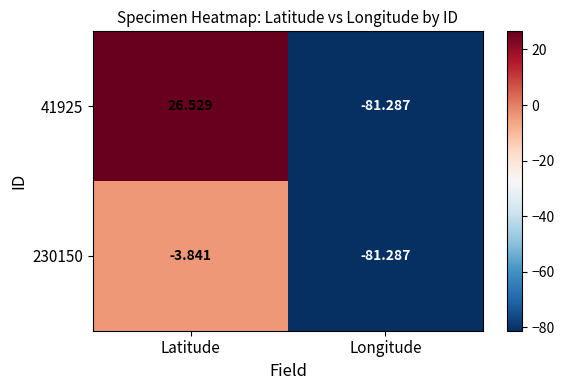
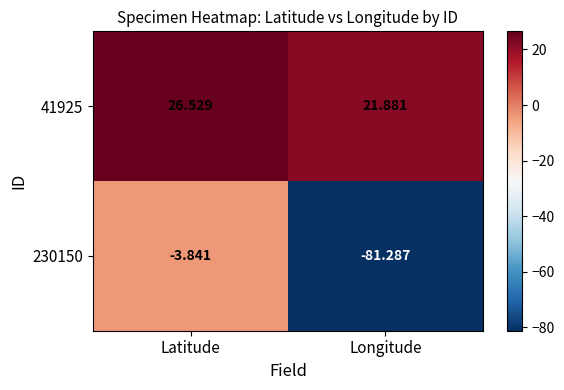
  {
    "41925": {
      "Latitude": 26.529,
-     "Longitude": -81.287
+     "Longitude": 21.881
    },
    "230150": {
      "Latitude": -3.841,
      "Longitude": -81.287
    }
  }
